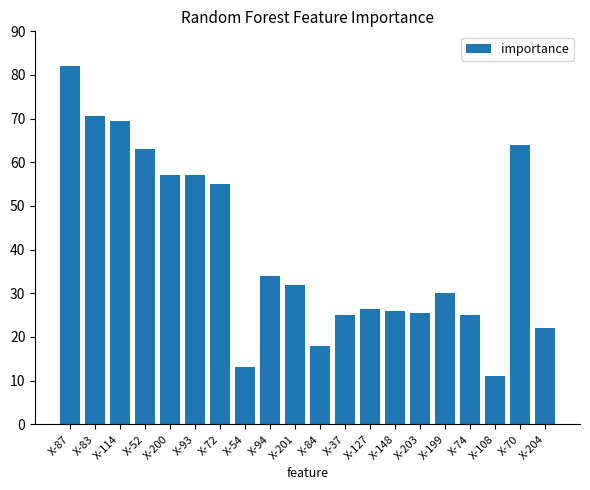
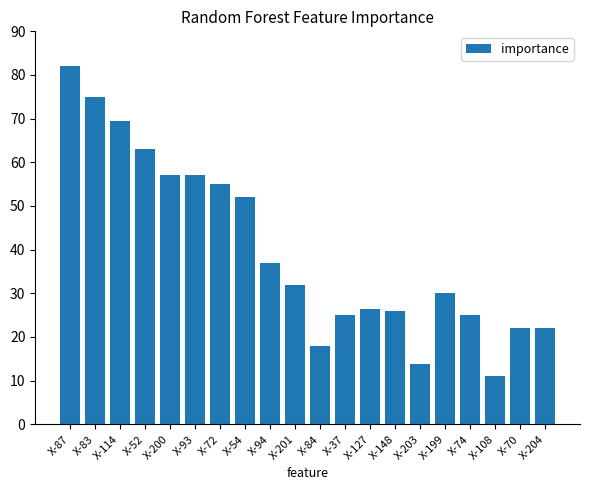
  {
    "X-87": 82,
-   "X-83": 71,
+   "X-83": 75,
    "X-114": 70,
    "X-52": 63,
    "X-200": 57,
    "X-93": 57,
    "X-72": 55,
-   "X-54": 13,
-   "X-94": 34,
+   "X-54": 52,
+   "X-94": 37,
    "X-201": 32,
    "X-84": 18,
    "X-37": 25,
    "X-127": 27,
    "X-148": 26,
-   "X-203": 26,
+   "X-203": 14,
    "X-199": 30,
    "X-74": 25,
    "X-108": 11,
-   "X-70": 64,
+   "X-70": 22,
    "X-204": 22
  }
